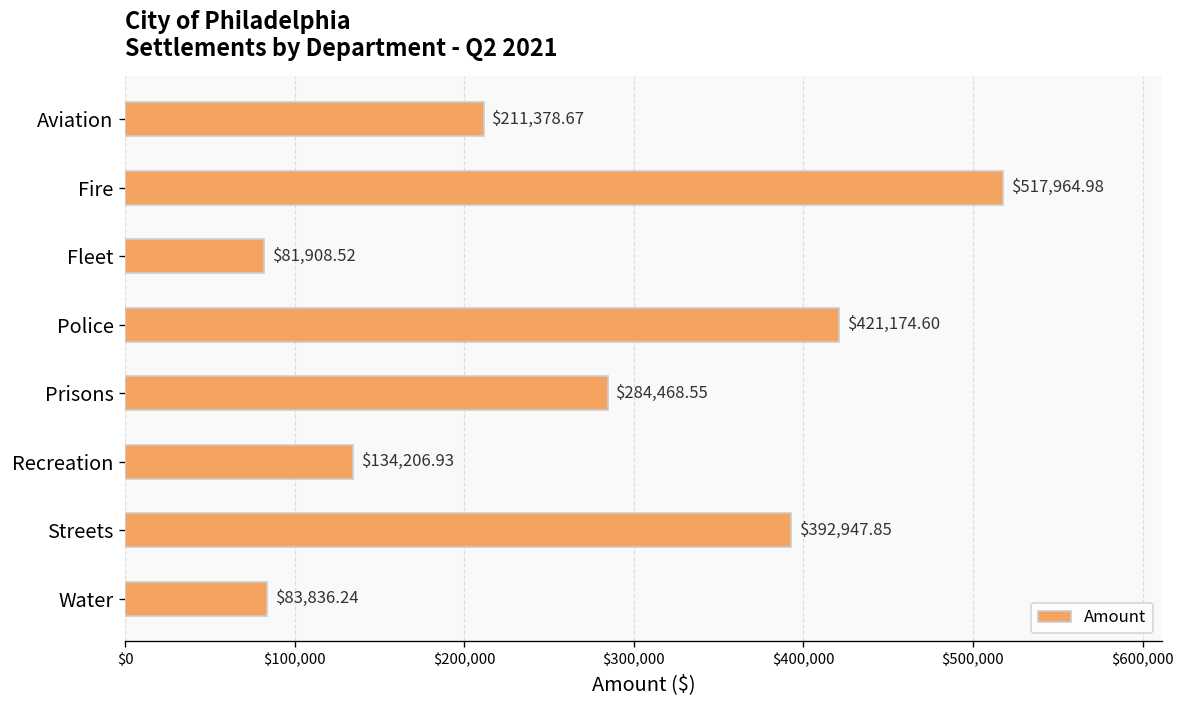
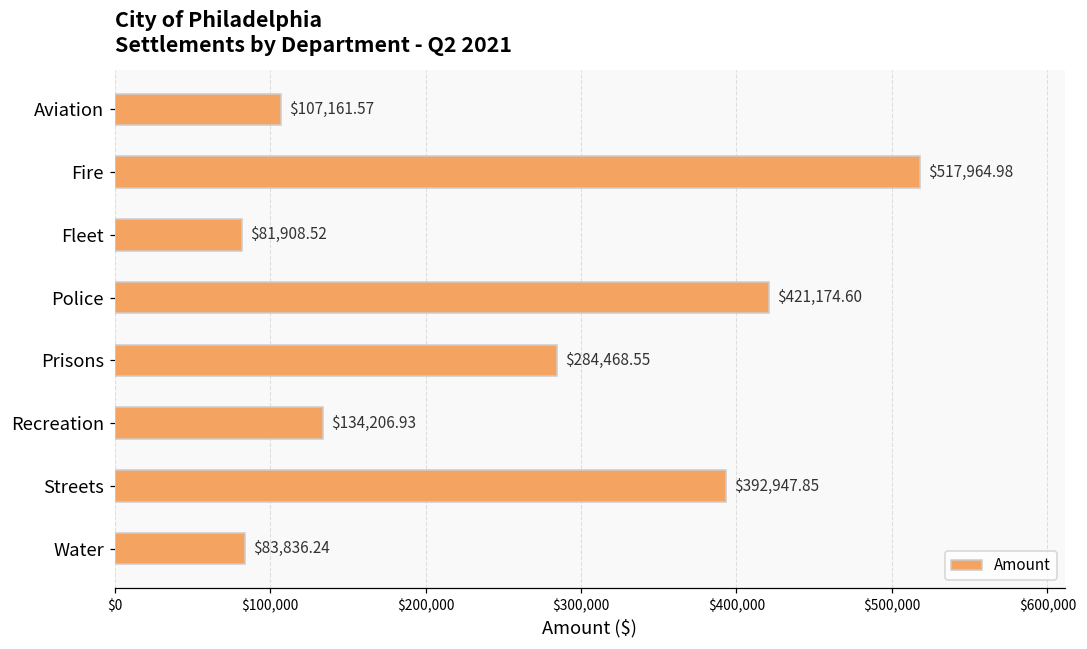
  {
-   "Aviation": "$211,378.67",
+   "Aviation": "$107,161.57",
    "Fire": "$517,964.98",
    "Fleet": "$81,908.52",
    "Police": "$421,174.60",
    "Prisons": "$284,468.55",
    "Recreation": "$134,206.93",
    "Streets": "$392,947.85",
    "Water": "$83,836.24"
  }
